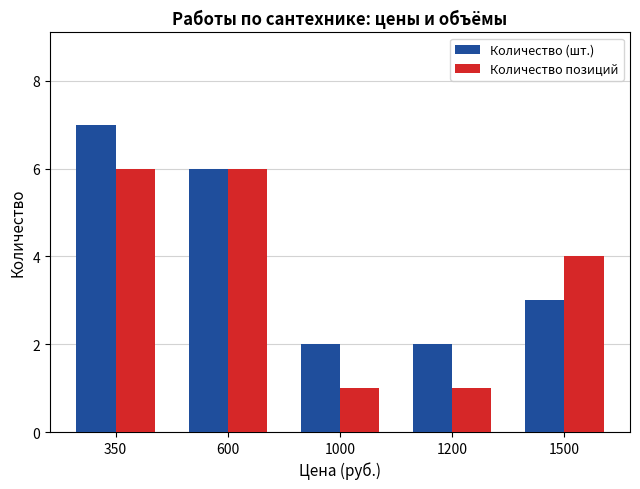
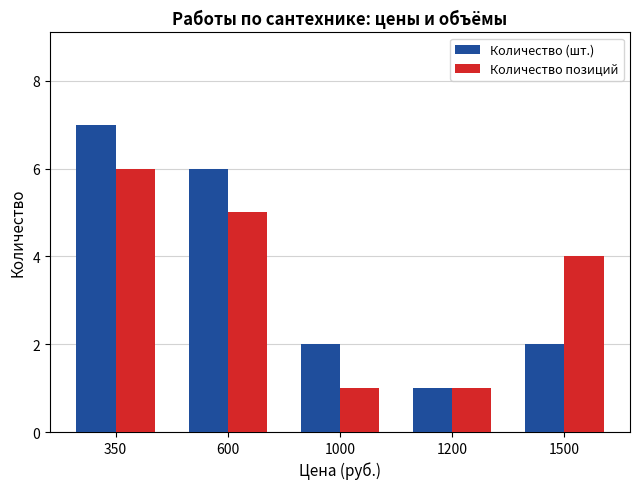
  {
    "Количество (шт.)": {
      "350": 7,
      "600": 6,
      "1000": 2,
-     "1200": 2,
-     "1500": 3
+     "1200": 1,
+     "1500": 2
    },
    "Количество позиций": {
      "350": 6,
-     "600": 6,
+     "600": 5,
      "1000": 1,
      "1200": 1,
      "1500": 4
    }
  }
